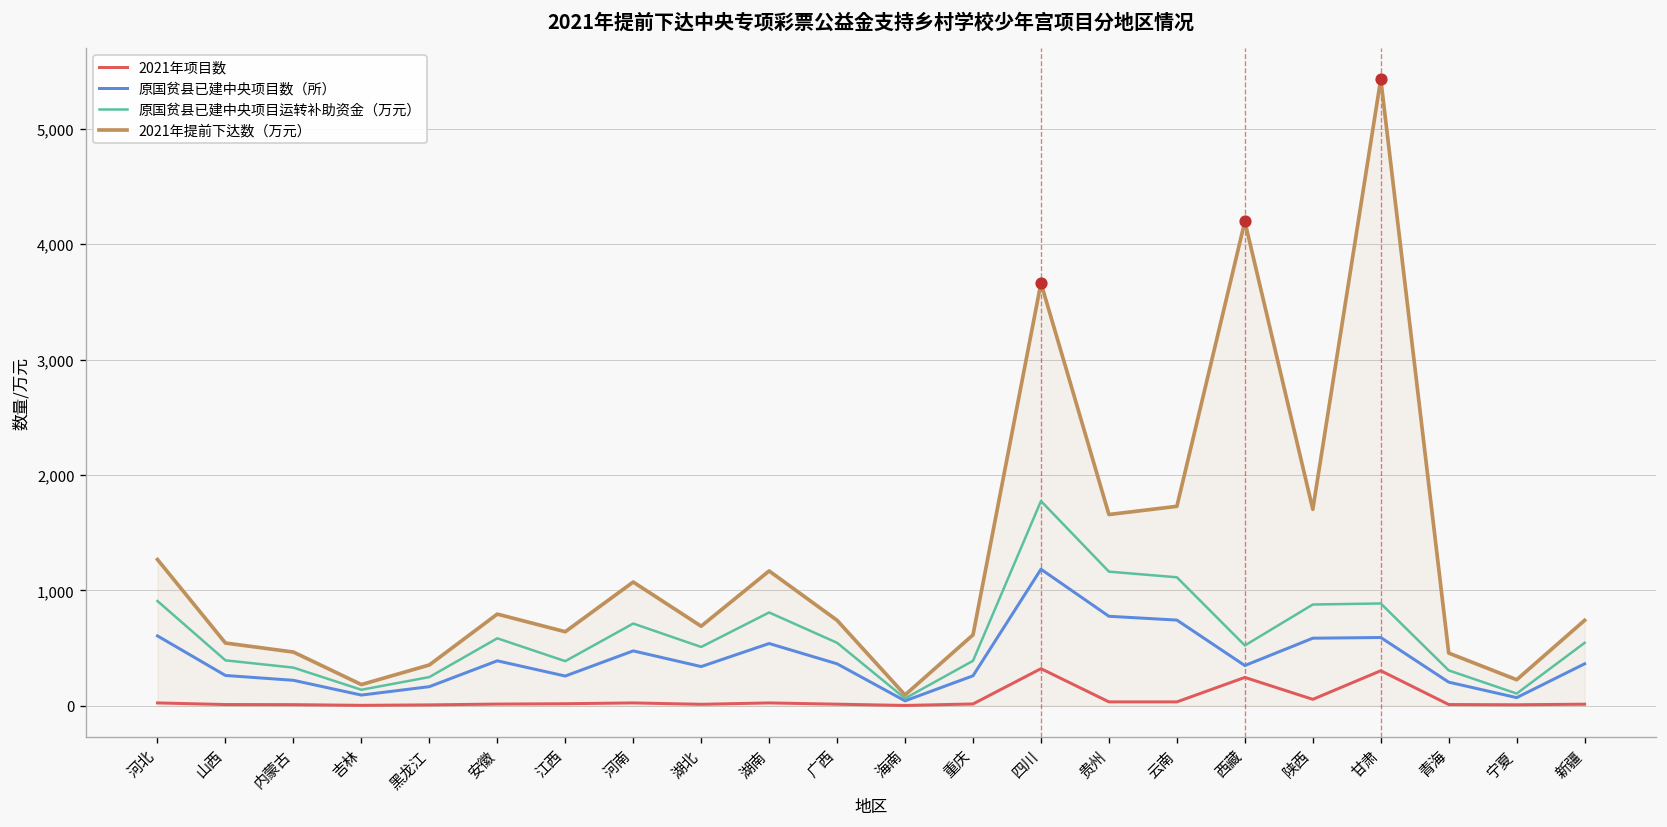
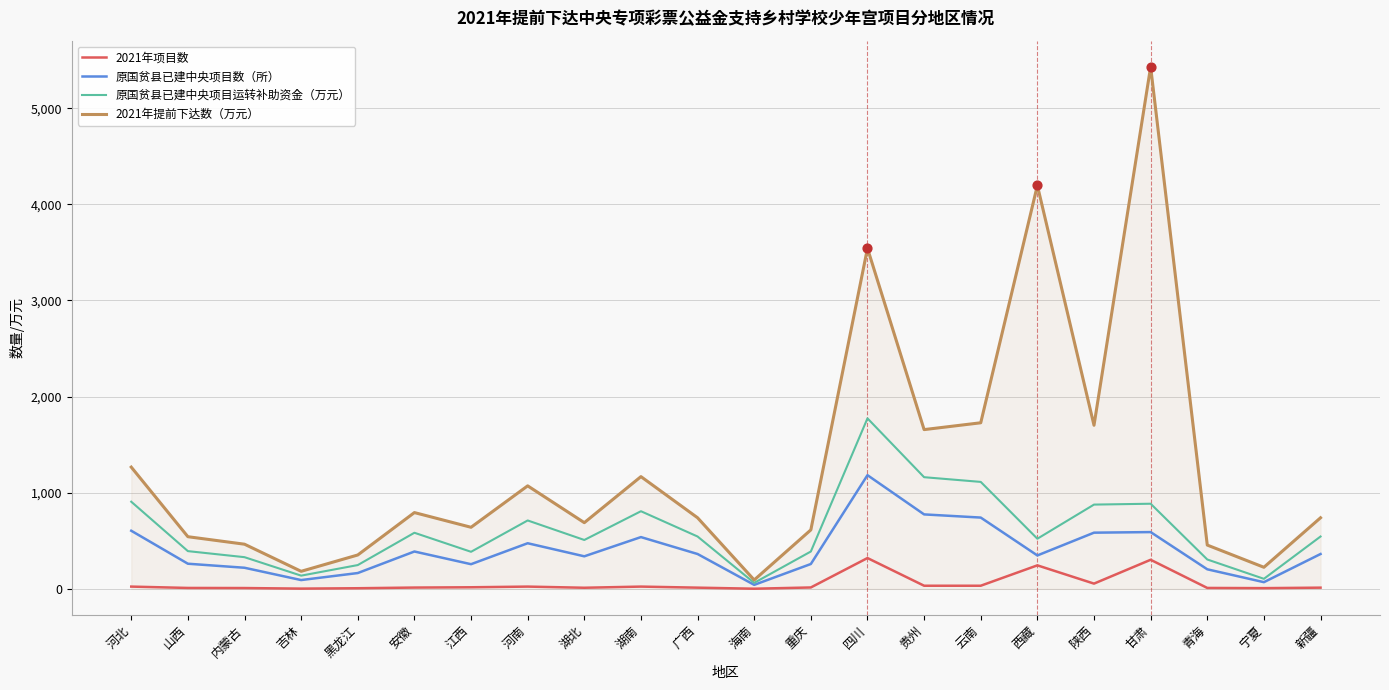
  {
    "2021年项目数": {
      "河北": "0",
      "山西": "0",
      "内蒙古": "0",
      "吉林": "0",
      "黑龙江": "0",
      "安徽": "0",
      "江西": "0",
      "河南": "0",
      "湖北": "0",
      "湖南": "0",
      "广西": "0",
      "海南": "0",
      "重庆": "0",
      "四川": "300",
      "贵州": "0",
      "云南": "0",
      "西藏": "200",
      "陕西": "100",
      "甘肃": "300",
      "青海": "0",
      "宁夏": "0",
      "新疆": "0"
    },
    "原国贫县已建中央项目数（所）": {
      "河北": "600",
      "山西": "300",
      "内蒙古": "200",
      "吉林": "100",
      "黑龙江": "200",
      "安徽": "400",
      "江西": "300",
      "河南": "500",
      "湖北": "300",
      "湖南": "500",
      "广西": "400",
      "重庆": "300",
      "四川": "1,200",
      "贵州": "800",
      "云南": "700",
      "西藏": "300",
      "陕西": "600",
      "甘肃": "600",
      "青海": "200",
      "宁夏": "100",
      "新疆": "400"
    },
    "原国贫县已建中央项目运转补助资金（万元）": {
      "河北": "900",
      "山西": "400",
      "内蒙古": "300",
      "吉林": "100",
      "黑龙江": "200",
      "安徽": "600",
      "江西": "400",
      "河南": "700",
      "湖北": "500",
      "湖南": "800",
      "广西": "500",
      "重庆": "400",
      "四川": "1,800",
      "贵州": "1,200",
      "云南": "1,100",
      "西藏": "500",
      "陕西": "900",
      "甘肃": "900",
      "青海": "300",
      "宁夏": "100",
      "新疆": "500"
    },
    "2021年提前下达数（万元）": {
      "河北": "1,300",
      "山西": "500",
      "内蒙古": "500",
      "吉林": "200",
      "黑龙江": "400",
      "安徽": "800",
      "江西": "600",
      "河南": "1,100",
      "湖北": "700",
      "湖南": "1,200",
      "广西": "700",
      "海南": "100",
      "重庆": "600",
-     "四川": "3,700",
+     "四川": "3,500",
      "贵州": "1,700",
      "云南": "1,700",
      "陕西": "1,700",
      "青海": "500",
      "宁夏": "200",
      "新疆": "700"
    }
  }
